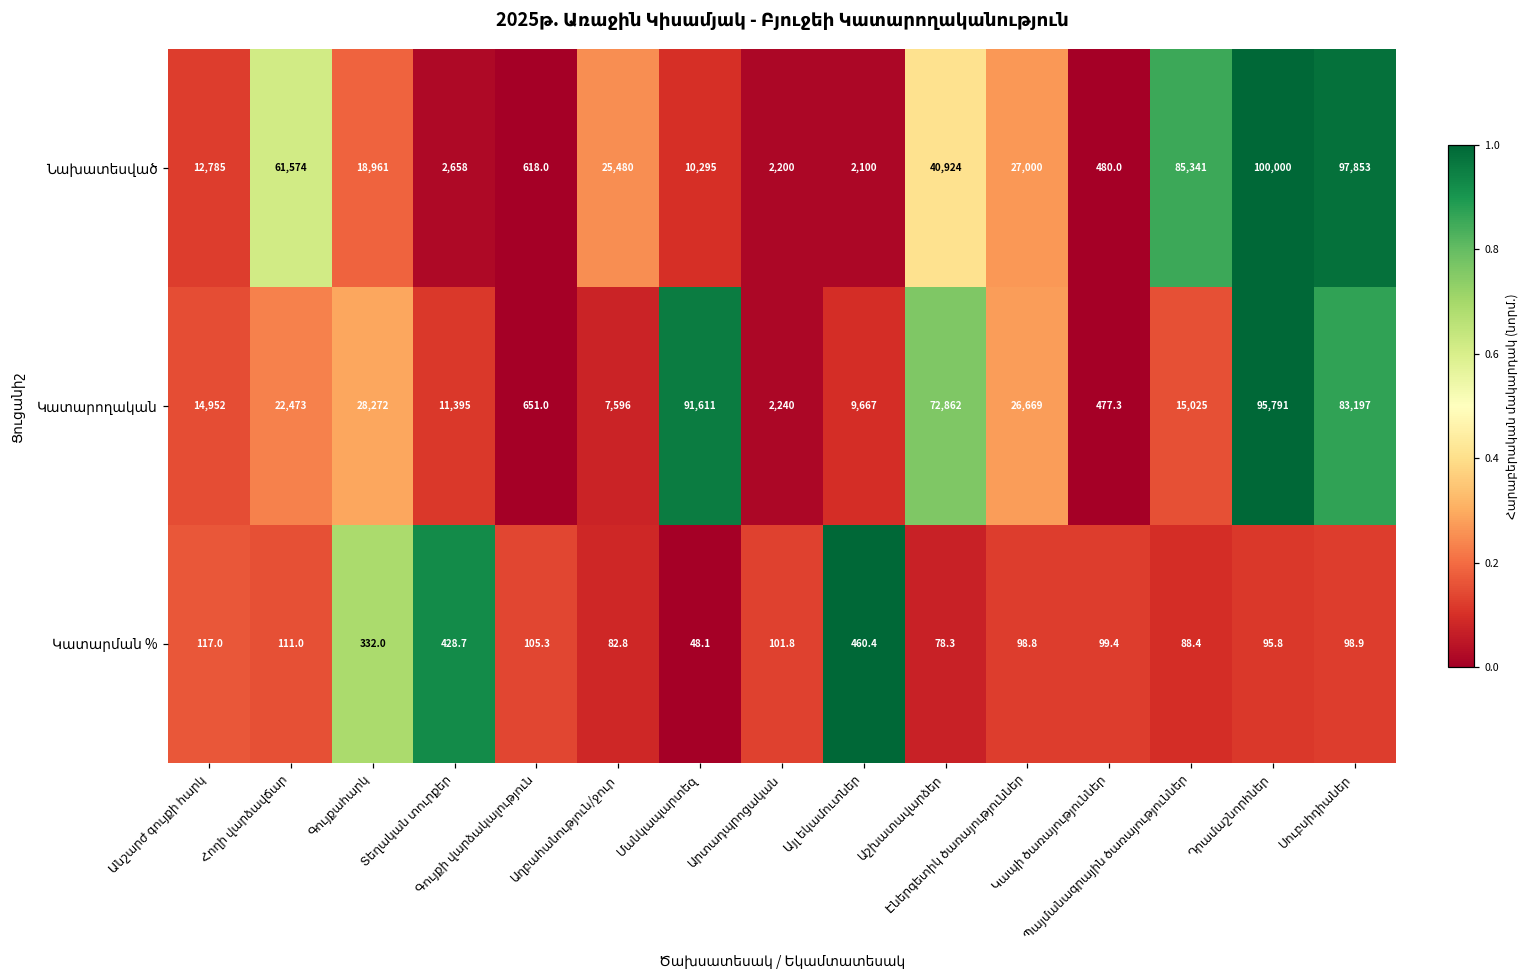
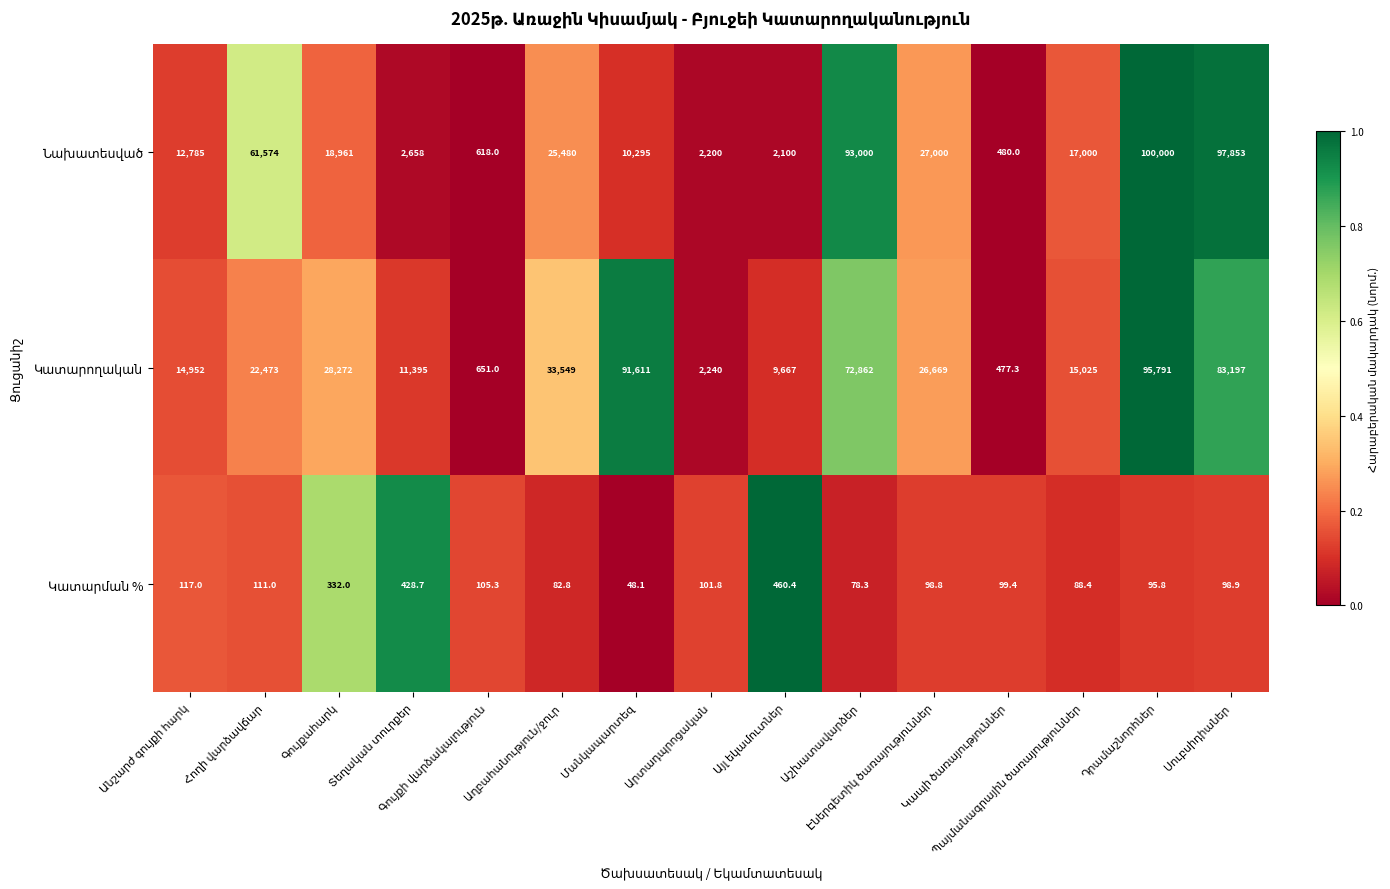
  {
    "Նախատեսված": {
      "Անշարժ գույքի հարկ": "12,785",
      "Հողի վարձավճար": "61,574",
      "Գույքահարկ": "18,961",
      "Տեղական տուրքեր": "2,658",
      "Գույքի վարձակալություն": "618.0",
      "Աղբահանություն/ջուր": "25,480",
      "Մանկապարտեզ": "10,295",
      "Արտադպրոցական": "2,200",
      "Այլ եկամուտներ": "2,100",
-     "Աշխատավարձեր": "40,924",
+     "Աշխատավարձեր": "93,000",
      "Էներգետիկ ծառայություններ": "27,000",
      "Կապի ծառայություններ": "480.0",
-     "Պայմանագրային ծառայություններ": "85,341",
+     "Պայմանագրային ծառայություններ": "17,000",
      "Դրամաշնորհներ": "100,000",
      "Սուբսիդիաներ": "97,853"
    },
    "Կատարողական": {
      "Անշարժ գույքի հարկ": "14,952",
      "Հողի վարձավճար": "22,473",
      "Գույքահարկ": "28,272",
      "Տեղական տուրքեր": "11,395",
      "Գույքի վարձակալություն": "651.0",
-     "Աղբահանություն/ջուր": "7,596",
+     "Աղբահանություն/ջուր": "33,549",
      "Մանկապարտեզ": "91,611",
      "Արտադպրոցական": "2,240",
      "Այլ եկամուտներ": "9,667",
      "Աշխատավարձեր": "72,862",
      "Էներգետիկ ծառայություններ": "26,669",
      "Կապի ծառայություններ": "477.3",
      "Պայմանագրային ծառայություններ": "15,025",
      "Դրամաշնորհներ": "95,791",
      "Սուբսիդիաներ": "83,197"
    },
    "Կատարման %": {
      "Անշարժ գույքի հարկ": "117.0",
      "Հողի վարձավճար": "111.0",
      "Գույքահարկ": "332.0",
      "Տեղական տուրքեր": "428.7",
      "Գույքի վարձակալություն": "105.3",
      "Աղբահանություն/ջուր": "82.8",
      "Մանկապարտեզ": "48.1",
      "Արտադպրոցական": "101.8",
      "Այլ եկամուտներ": "460.4",
      "Աշխատավարձեր": "78.3",
      "Էներգետիկ ծառայություններ": "98.8",
      "Կապի ծառայություններ": "99.4",
      "Պայմանագրային ծառայություններ": "88.4",
      "Դրամաշնորհներ": "95.8",
      "Սուբսիդիաներ": "98.9"
    }
  }
